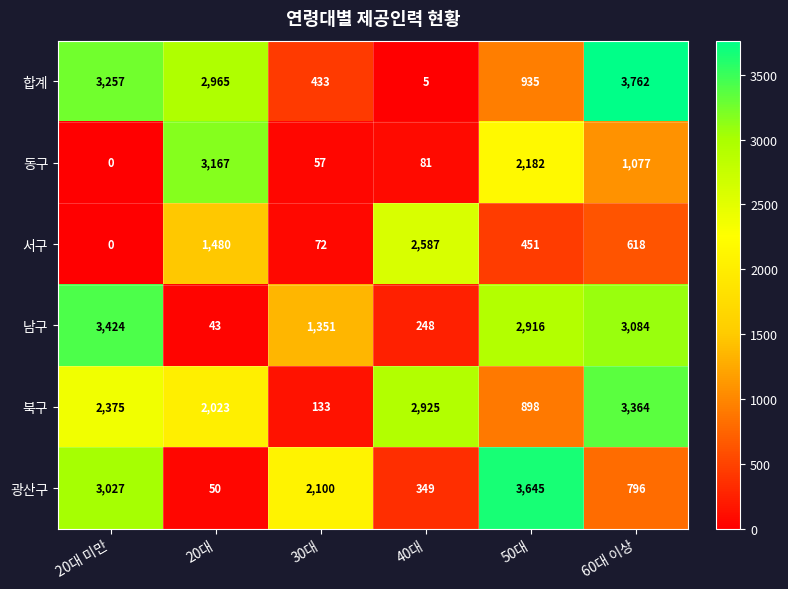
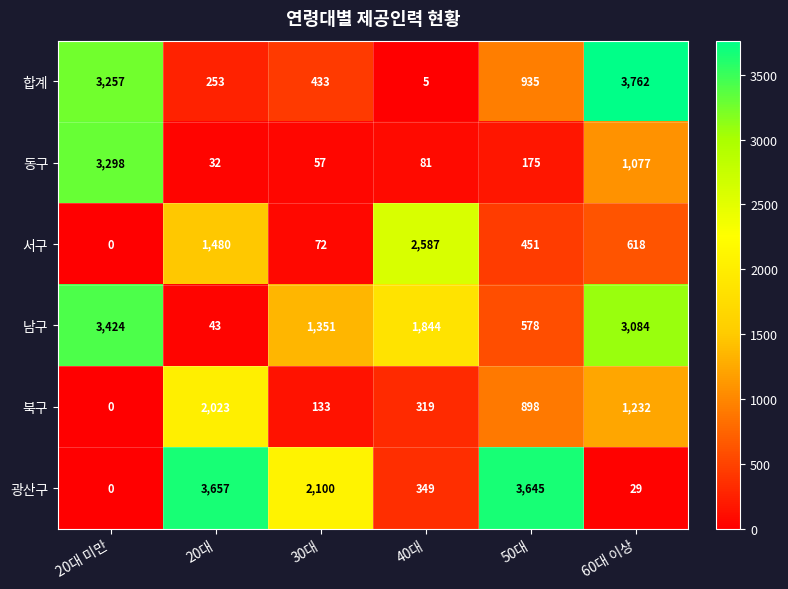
  {
    "합계": {
      "20대 미만": "3,257",
-     "20대": "2,965",
+     "20대": "253",
      "30대": "433",
      "40대": "5",
      "50대": "935",
      "60대 이상": "3,762"
    },
    "동구": {
-     "20대 미만": "0",
-     "20대": "3,167",
+     "20대 미만": "3,298",
+     "20대": "32",
      "30대": "57",
      "40대": "81",
-     "50대": "2,182",
+     "50대": "175",
      "60대 이상": "1,077"
    },
    "서구": {
      "20대 미만": "0",
      "20대": "1,480",
      "30대": "72",
      "40대": "2,587",
      "50대": "451",
      "60대 이상": "618"
    },
    "남구": {
      "20대 미만": "3,424",
      "20대": "43",
      "30대": "1,351",
-     "40대": "248",
-     "50대": "2,916",
+     "40대": "1,844",
+     "50대": "578",
      "60대 이상": "3,084"
    },
    "북구": {
-     "20대 미만": "2,375",
+     "20대 미만": "0",
      "20대": "2,023",
      "30대": "133",
-     "40대": "2,925",
+     "40대": "319",
      "50대": "898",
-     "60대 이상": "3,364"
+     "60대 이상": "1,232"
    },
    "광산구": {
-     "20대 미만": "3,027",
-     "20대": "50",
+     "20대 미만": "0",
+     "20대": "3,657",
      "30대": "2,100",
      "40대": "349",
      "50대": "3,645",
-     "60대 이상": "796"
+     "60대 이상": "29"
    }
  }
